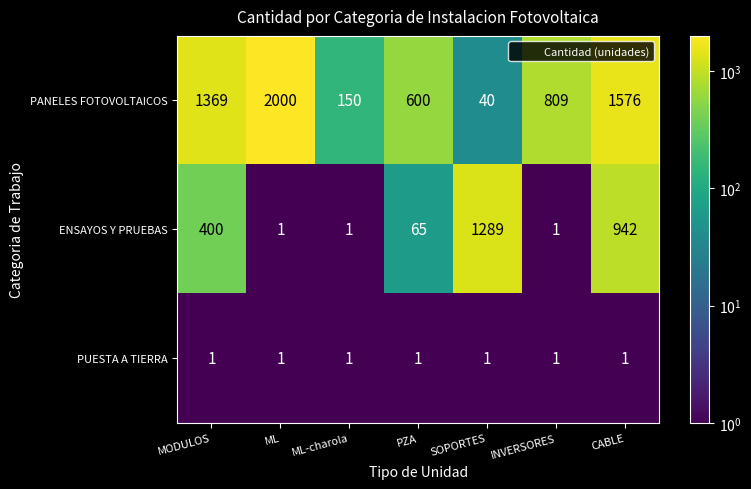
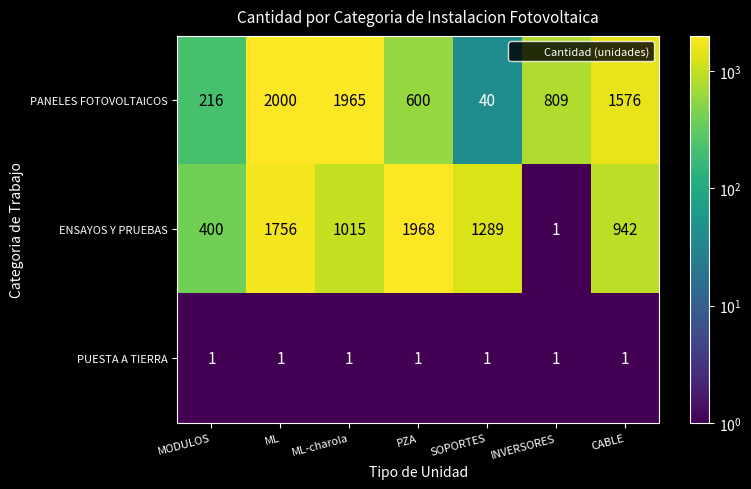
  {
    "PANELES FOTOVOLTAICOS": {
-     "MODULOS": 1369,
+     "MODULOS": 216,
      "ML": 2000,
-     "ML-charola": 150,
+     "ML-charola": 1965,
      "PZA": 600,
      "SOPORTES": 40,
      "INVERSORES": 809,
      "CABLE": 1576
    },
    "ENSAYOS Y PRUEBAS": {
      "MODULOS": 400,
-     "ML": 1,
-     "ML-charola": 1,
-     "PZA": 65,
+     "ML": 1756,
+     "ML-charola": 1015,
+     "PZA": 1968,
      "SOPORTES": 1289,
      "INVERSORES": 1,
      "CABLE": 942
    },
    "PUESTA A TIERRA": {
      "MODULOS": 1,
      "ML": 1,
      "ML-charola": 1,
      "PZA": 1,
      "SOPORTES": 1,
      "INVERSORES": 1,
      "CABLE": 1
    }
  }
